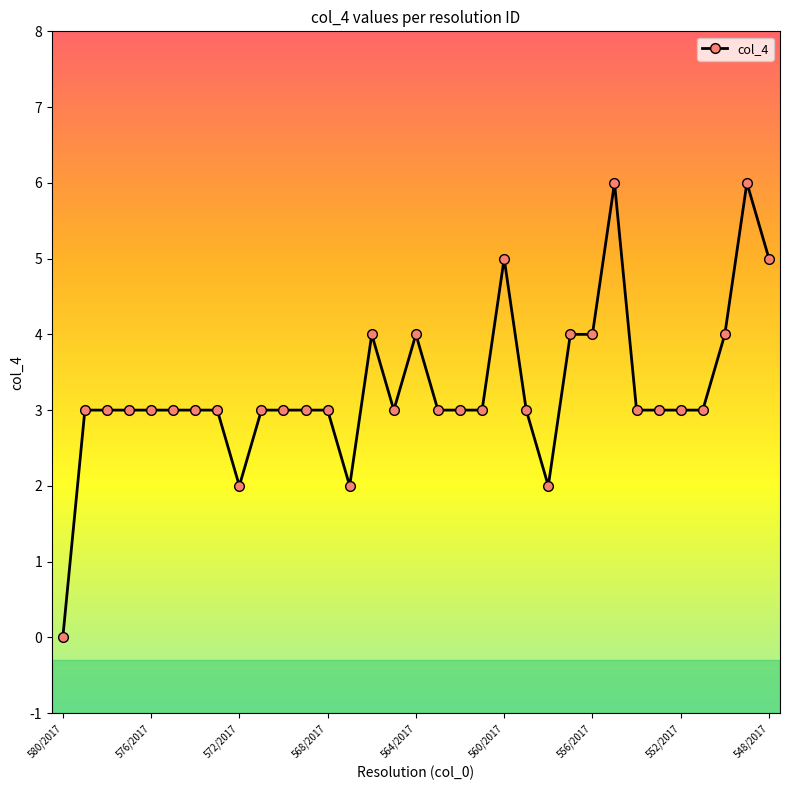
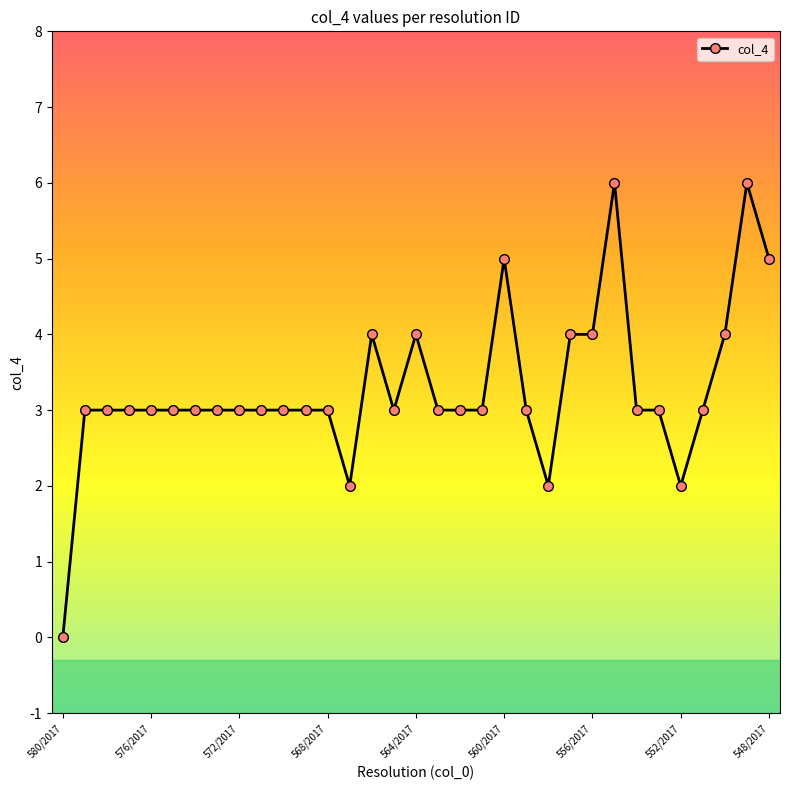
  {
    "580/2017": 0,
    "576/2017": 3,
-   "572/2017": 2,
+   "572/2017": 3,
    "568/2017": 3,
    "564/2017": 4,
    "560/2017": 5,
    "556/2017": 4,
-   "552/2017": 3,
+   "552/2017": 2,
    "548/2017": 5
  }
